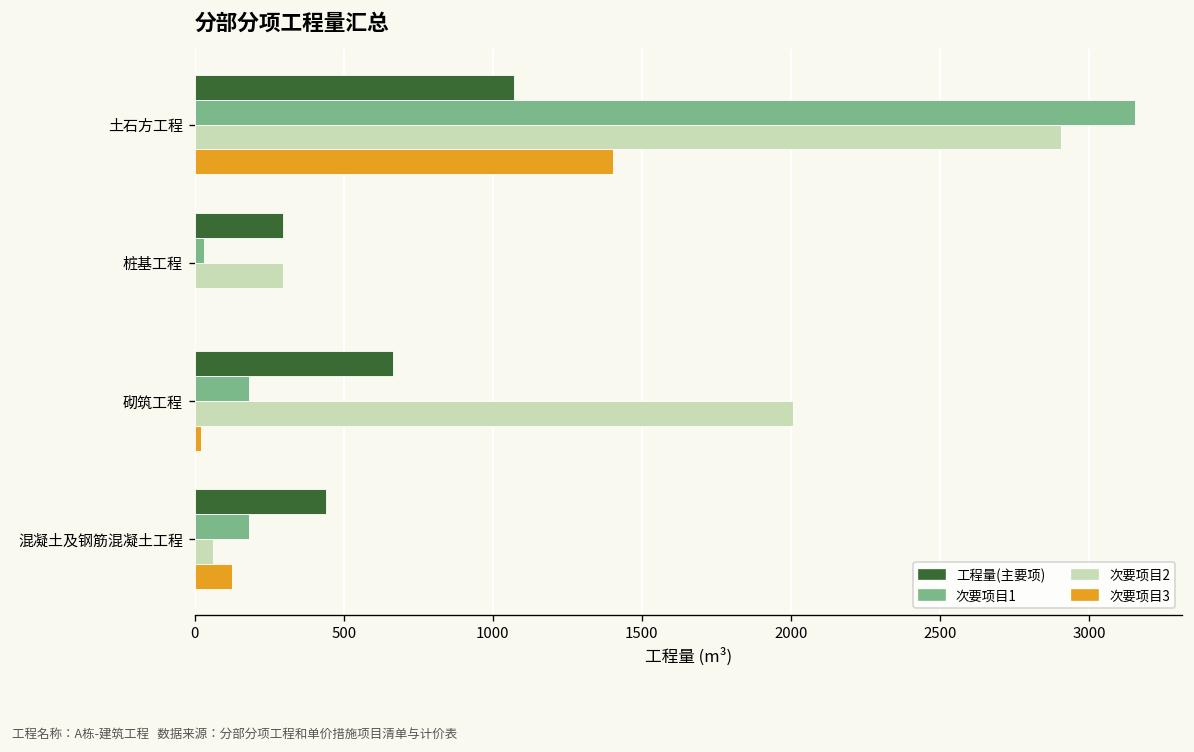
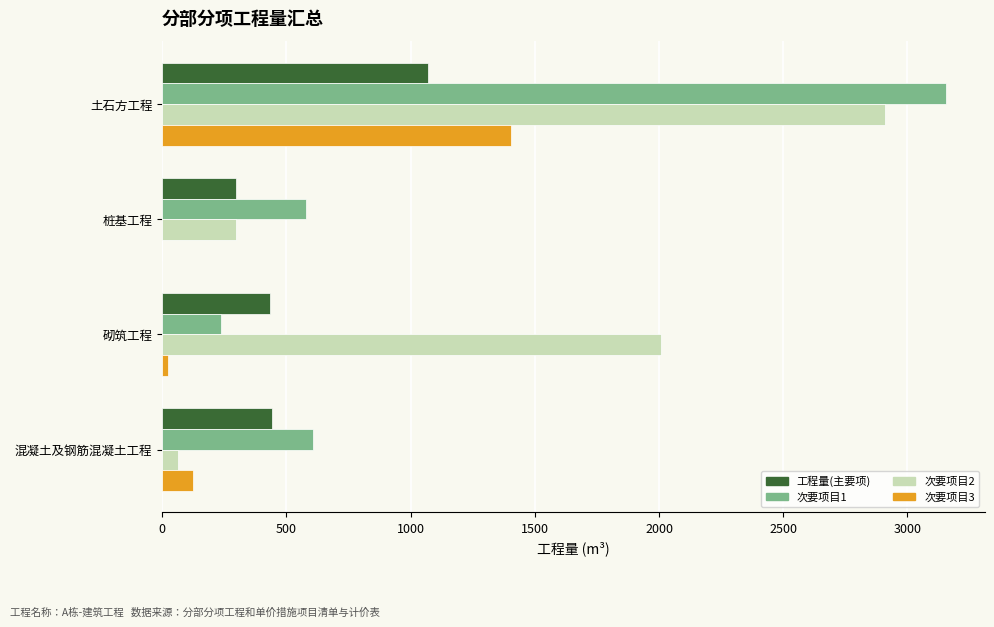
  {
    "工程量(主要项)": {
      "土石方工程": 1070,
      "桩基工程": 300,
-     "砌筑工程": 660,
+     "砌筑工程": 430,
      "混凝土及钢筋混凝土工程": 440
    },
    "次要项目1": {
      "土石方工程": 3150,
-     "桩基工程": 30,
-     "砌筑工程": 180,
-     "混凝土及钢筋混凝土工程": 180
+     "桩基工程": 580,
+     "砌筑工程": 240,
+     "混凝土及钢筋混凝土工程": 610
    },
    "次要项目2": {
      "土石方工程": 2910,
      "桩基工程": 300,
      "砌筑工程": 2010,
      "混凝土及钢筋混凝土工程": 60
    },
    "次要项目3": {
      "土石方工程": 1400,
      "桩基工程": 0,
      "砌筑工程": 20,
      "混凝土及钢筋混凝土工程": 120
    }
  }
